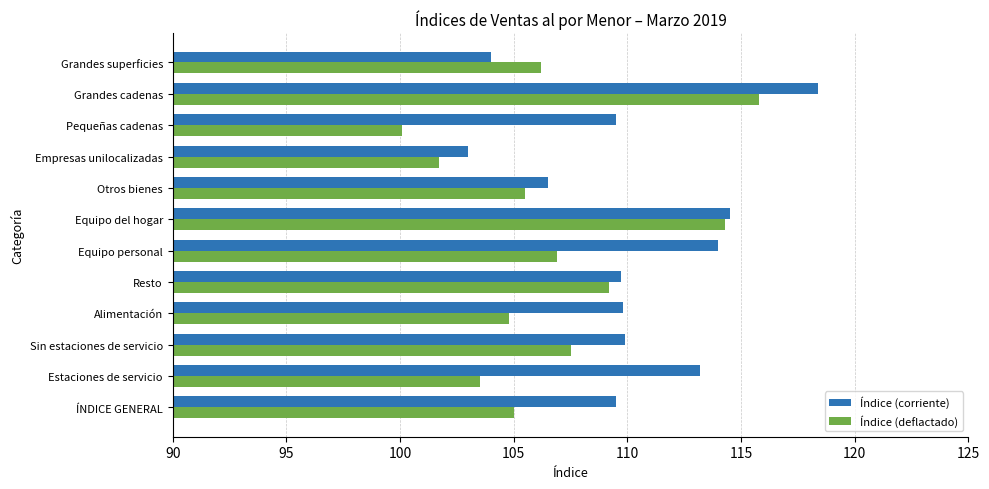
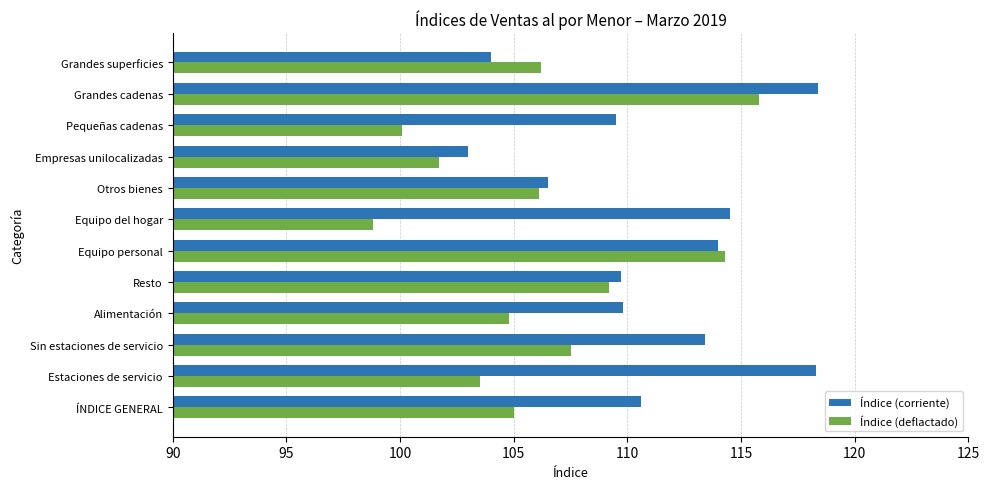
  {
    "Índice (corriente)": {
      "Grandes superficies": 104.0,
      "Grandes cadenas": 118.4,
      "Pequeñas cadenas": 109.5,
      "Empresas unilocalizadas": 103.0,
      "Otros bienes": 106.5,
      "Equipo del hogar": 114.5,
      "Equipo personal": 114.0,
      "Resto": 109.7,
      "Alimentación": 109.8,
-     "Sin estaciones de servicio": 109.9,
-     "Estaciones de servicio": 113.2,
-     "ÍNDICE GENERAL": 109.5
+     "Sin estaciones de servicio": 113.4,
+     "Estaciones de servicio": 118.3,
+     "ÍNDICE GENERAL": 110.6
    },
    "Índice (deflactado)": {
      "Grandes superficies": 106.2,
      "Grandes cadenas": 115.8,
      "Pequeñas cadenas": 100.1,
      "Empresas unilocalizadas": 101.7,
-     "Otros bienes": 105.5,
-     "Equipo del hogar": 114.3,
-     "Equipo personal": 106.9,
+     "Otros bienes": 106.1,
+     "Equipo del hogar": 98.8,
+     "Equipo personal": 114.3,
      "Resto": 109.2,
      "Alimentación": 104.8,
      "Sin estaciones de servicio": 107.5,
      "Estaciones de servicio": 103.5,
      "ÍNDICE GENERAL": 105.0
    }
  }
